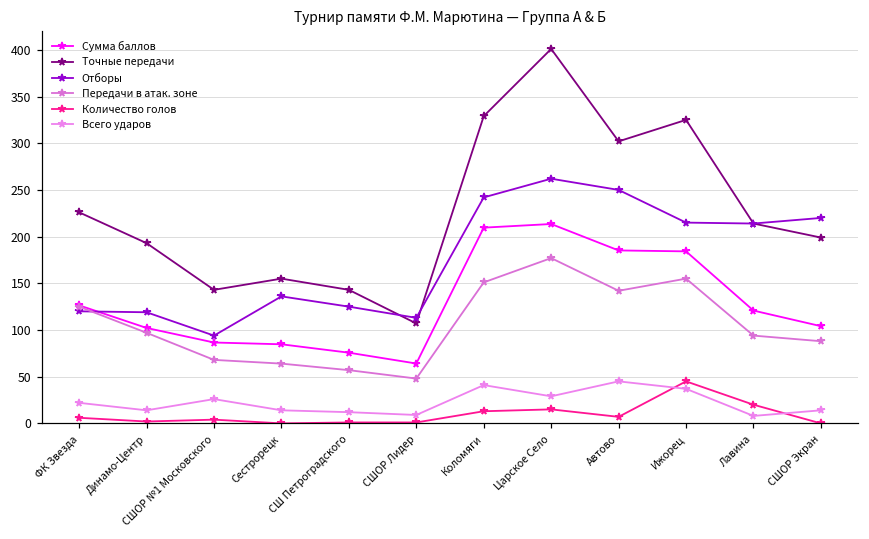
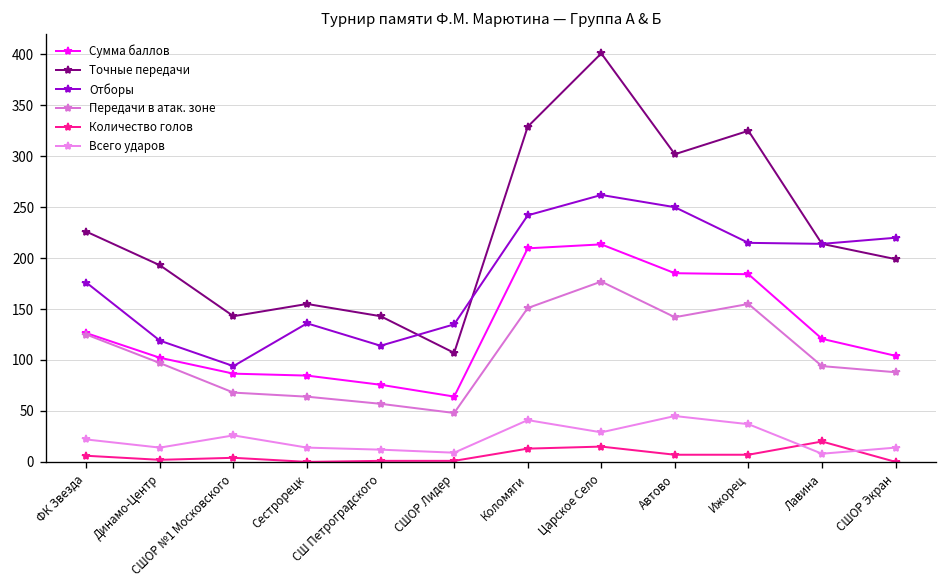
  {
    "Сумма баллов": {
      "Динамо-Центр": 100,
      "СШОР №1 Московского": 90,
      "Сестрорецк": 80,
      "СШ Петроградского": 80,
      "СШОР Лидер": 60,
      "Коломяги": 210,
      "Царское Село": 210,
      "Автово": 190,
      "Ижорец": 180,
      "Лавина": 120,
      "СШОР Экран": 100
    },
    "Точные передачи": {
      "ФК Звезда": 230,
      "Динамо-Центр": 190,
      "СШОР №1 Московского": 140,
      "Сестрорецк": 160,
      "СШ Петроградского": 140,
      "СШОР Лидер": 110,
      "Коломяги": 330,
      "Царское Село": 400,
      "Автово": 300,
      "Ижорец": 330,
      "СШОР Экран": 200
    },
    "Отборы": {
-     "ФК Звезда": 120,
+     "ФК Звезда": 180,
      "Динамо-Центр": 120,
      "СШОР №1 Московского": 90,
      "Сестрорецк": 140,
-     "СШ Петроградского": 130,
-     "СШОР Лидер": 110,
+     "СШ Петроградского": 110,
+     "СШОР Лидер": 140,
      "Коломяги": 240,
      "Царское Село": 260,
      "Автово": 250,
      "Ижорец": 220,
      "СШОР Экран": 220
    },
    "Количество голов": {
      "ФК Звезда": 10,
      "Динамо-Центр": 0,
      "СШОР №1 Московского": 0,
      "Сестрорецк": 0,
      "СШ Петроградского": 0,
      "СШОР Лидер": 0,
      "Коломяги": 10,
      "Царское Село": 20,
      "Автово": 10,
-     "Ижорец": 50,
+     "Ижорец": 10,
      "Лавина": 20,
      "СШОР Экран": 0
    }
  }
